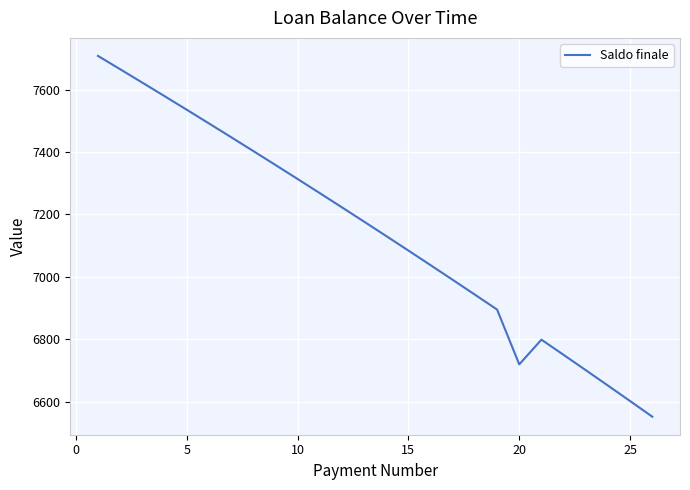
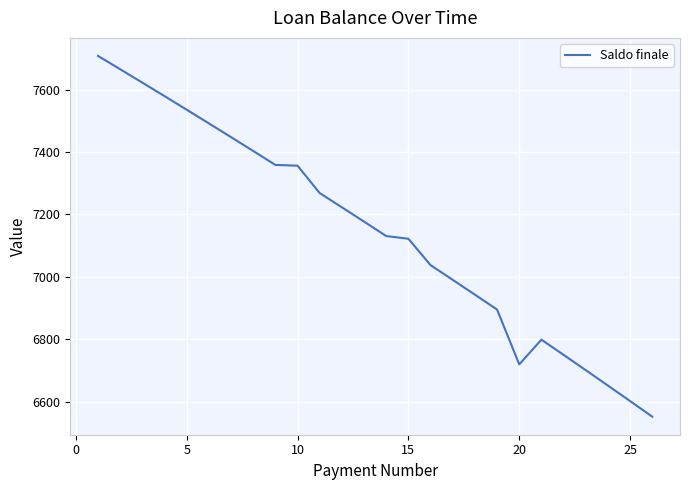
  {
    "5": 7540,
-   "10": 7310,
-   "15": 7080,
+   "10": 7360,
+   "15": 7120,
    "20": 6720,
    "25": 6600
  }
